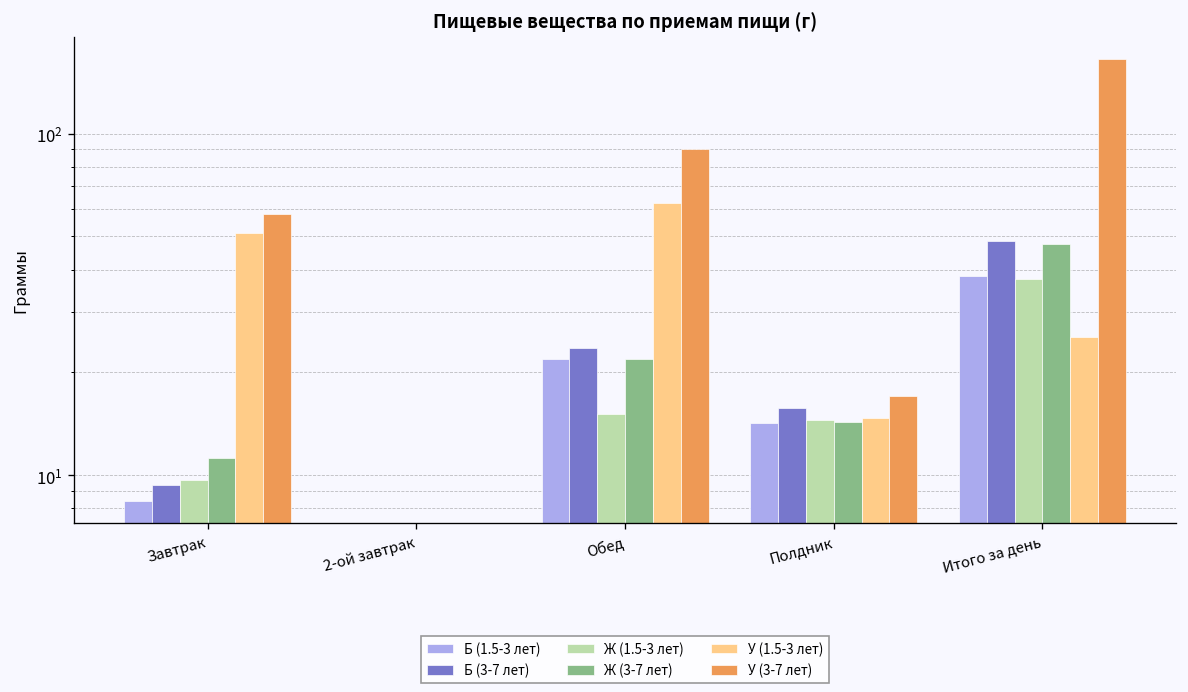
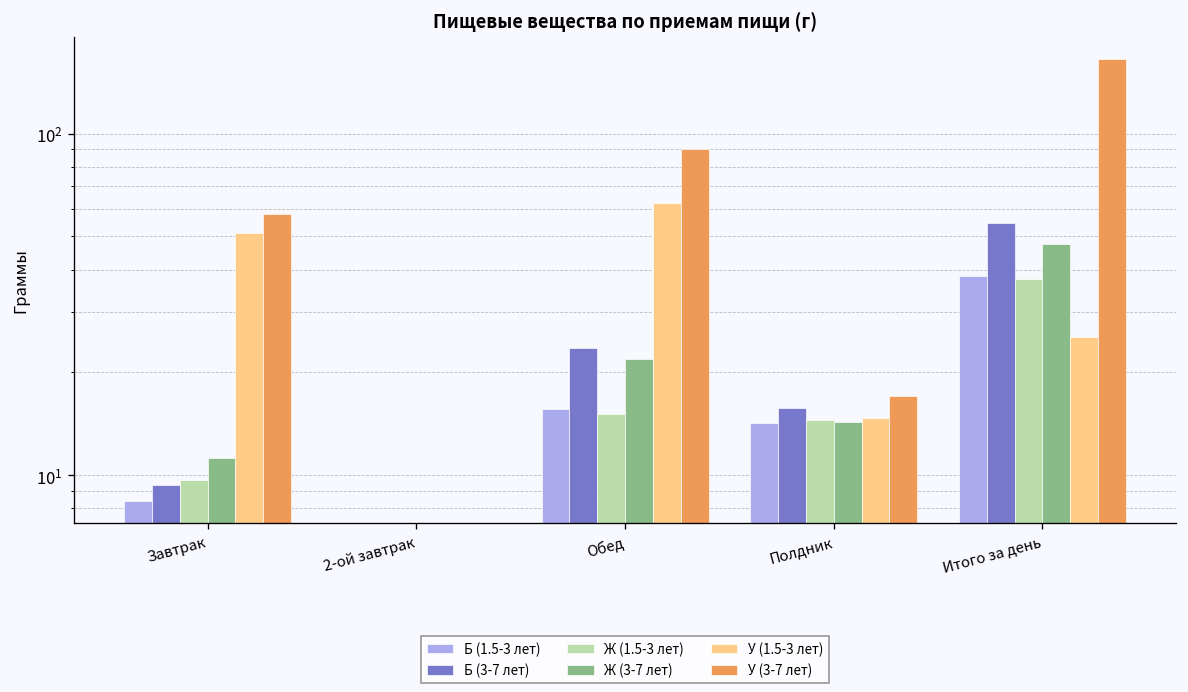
  {
    "Б (1.5-3 лет)": {
      "Завтрак": 8.4,
-     "Обед": 22,
+     "Обед": 16,
      "Полдник": 14,
      "Итого за день": 38
    },
    "Б (3-7 лет)": {
      "Завтрак": 9.4,
      "Обед": 23,
      "Полдник": 16,
-     "Итого за день": 49
+     "Итого за день": 55
    },
    "Ж (1.5-3 лет)": {
      "Завтрак": 9.7,
      "Обед": 15,
      "Полдник": 15,
      "Итого за день": 37
    },
    "Ж (3-7 лет)": {
      "Завтрак": 11.3,
      "Обед": 22,
      "Полдник": 14,
      "Итого за день": 47
    },
    "У (1.5-3 лет)": {
      "Завтрак": 51,
      "Обед": 63,
      "Полдник": 15,
      "Итого за день": 25
    },
    "У (3-7 лет)": {
      "Завтрак": 58,
      "Обед": 90,
      "Полдник": 17,
      "Итого за день": 170
    }
  }
